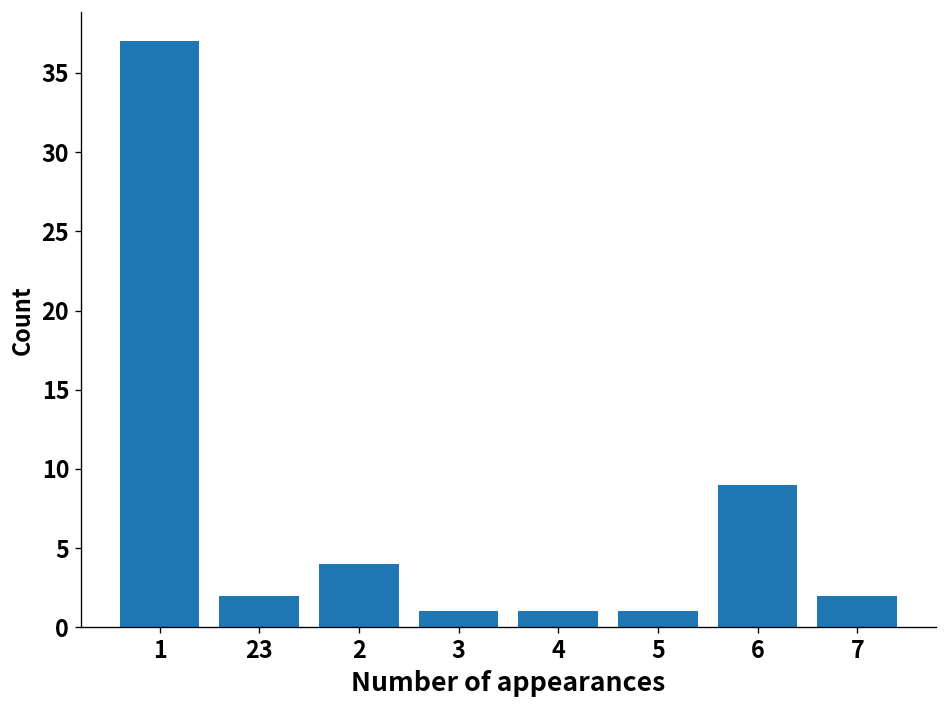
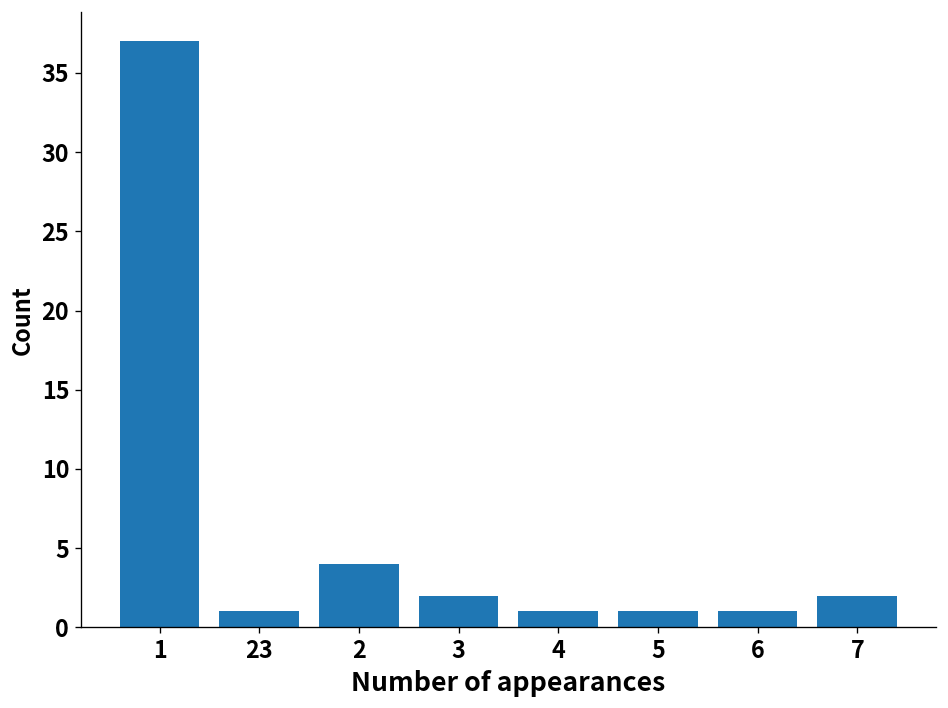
  {
    "1": 37,
-   "23": 2,
+   "23": 1,
    "2": 4,
-   "3": 1,
+   "3": 2,
    "4": 1,
    "5": 1,
-   "6": 9,
+   "6": 1,
    "7": 2
  }
